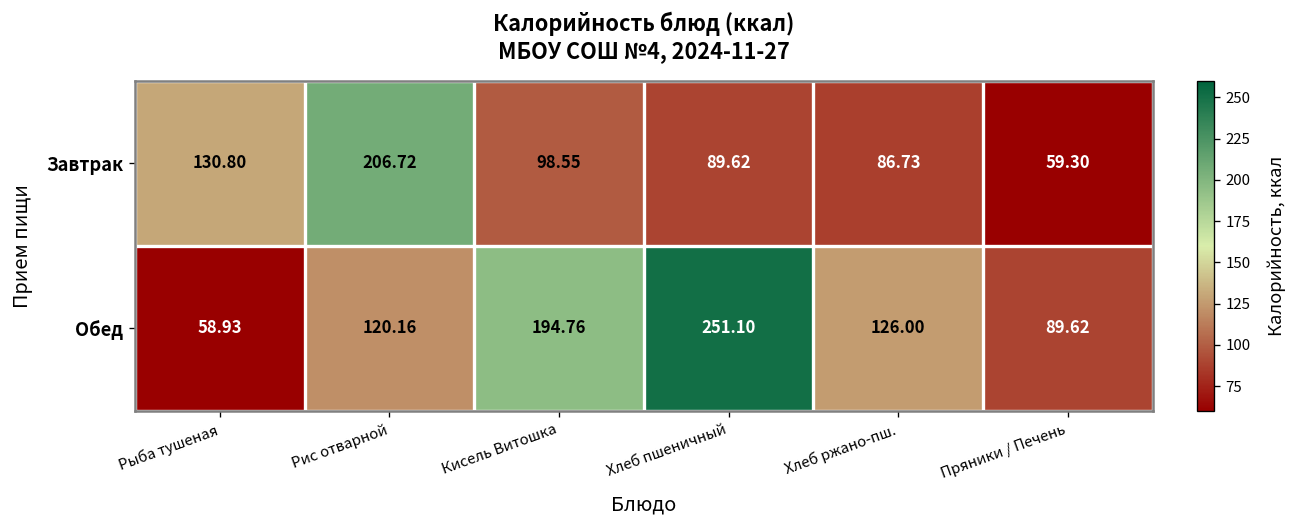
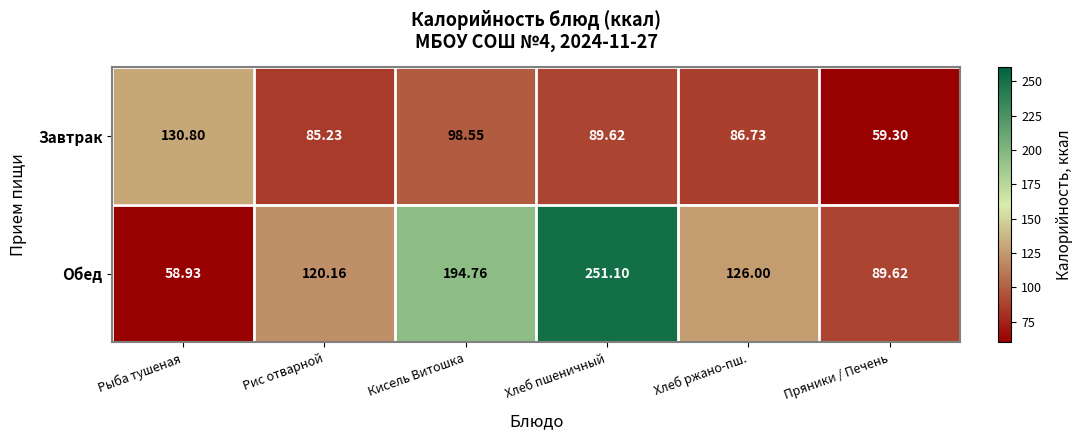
  {
    "Завтрак": {
      "Рыба тушеная": 130.80,
-     "Рис отварной": 206.72,
+     "Рис отварной": 85.23,
      "Кисель Витошка": 98.55,
      "Хлеб пшеничный": 89.62,
      "Хлеб ржано-пш.": 86.73,
      "Пряники / Печень": 59.30
    },
    "Обед": {
      "Рыба тушеная": 58.93,
      "Рис отварной": 120.16,
      "Кисель Витошка": 194.76,
      "Хлеб пшеничный": 251.10,
      "Хлеб ржано-пш.": 126.00,
      "Пряники / Печень": 89.62
    }
  }
